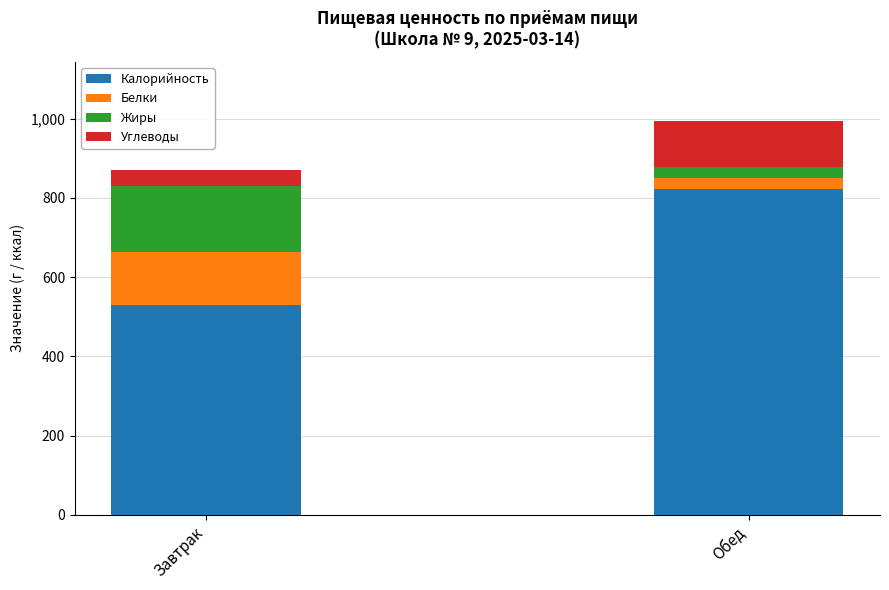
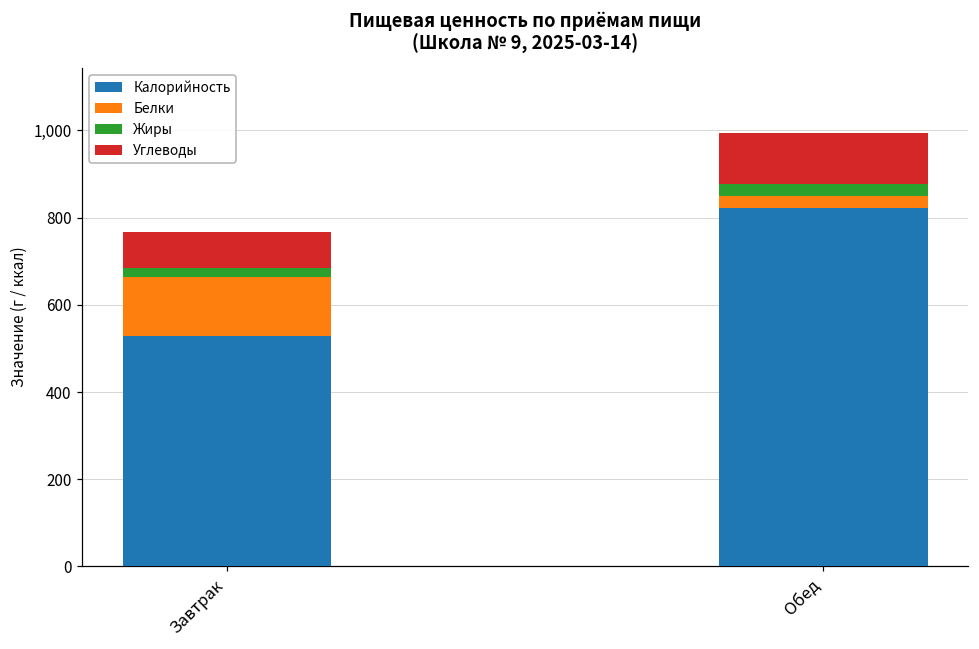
  {
    "Калорийность": {
      "Завтрак": 530,
      "Обед": 820
    },
    "Белки": {
      "Завтрак": 130,
      "Обед": 30
    },
    "Жиры": {
-     "Завтрак": 170,
+     "Завтрак": 20,
      "Обед": 30
    },
    "Углеводы": {
-     "Завтрак": 40,
+     "Завтрак": 80,
      "Обед": 120
    }
  }
